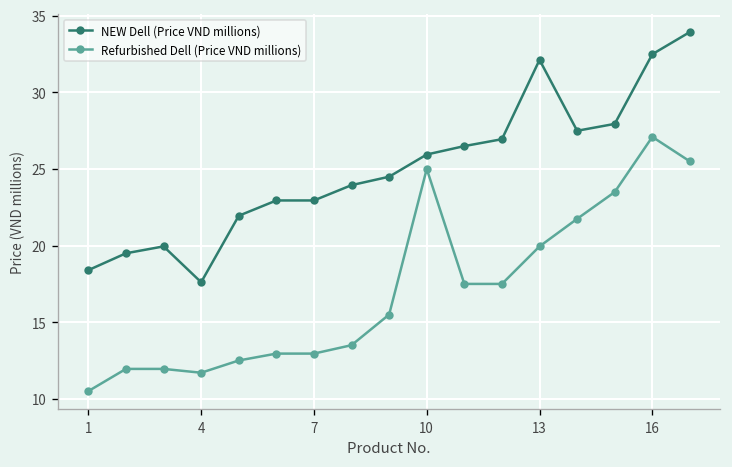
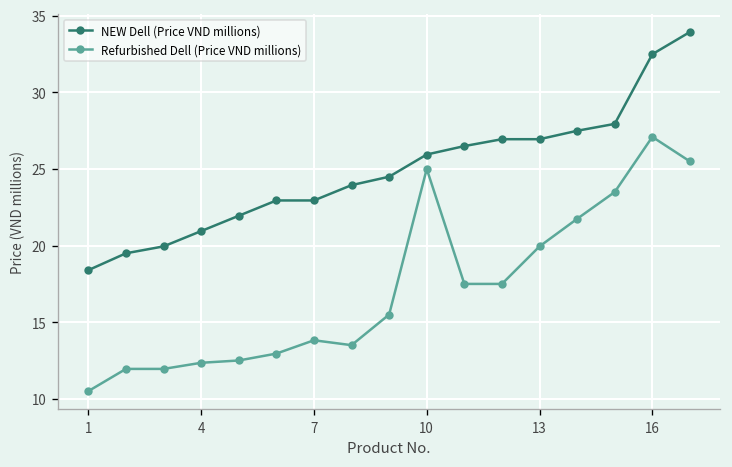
  {
    "NEW Dell (Price VND millions)": {
      "1": 18.4,
-     "4": 17.6,
+     "4": 21.0,
      "7": 23.0,
      "10": 26.0,
-     "13": 32.1,
+     "13": 27.0,
      "16": 32.5
    },
    "Refurbished Dell (Price VND millions)": {
      "1": 10.5,
-     "4": 11.7,
-     "7": 13.0,
+     "4": 12.4,
+     "7": 13.8,
      "10": 25.0,
      "13": 20.0,
      "16": 27.1
    }
  }
